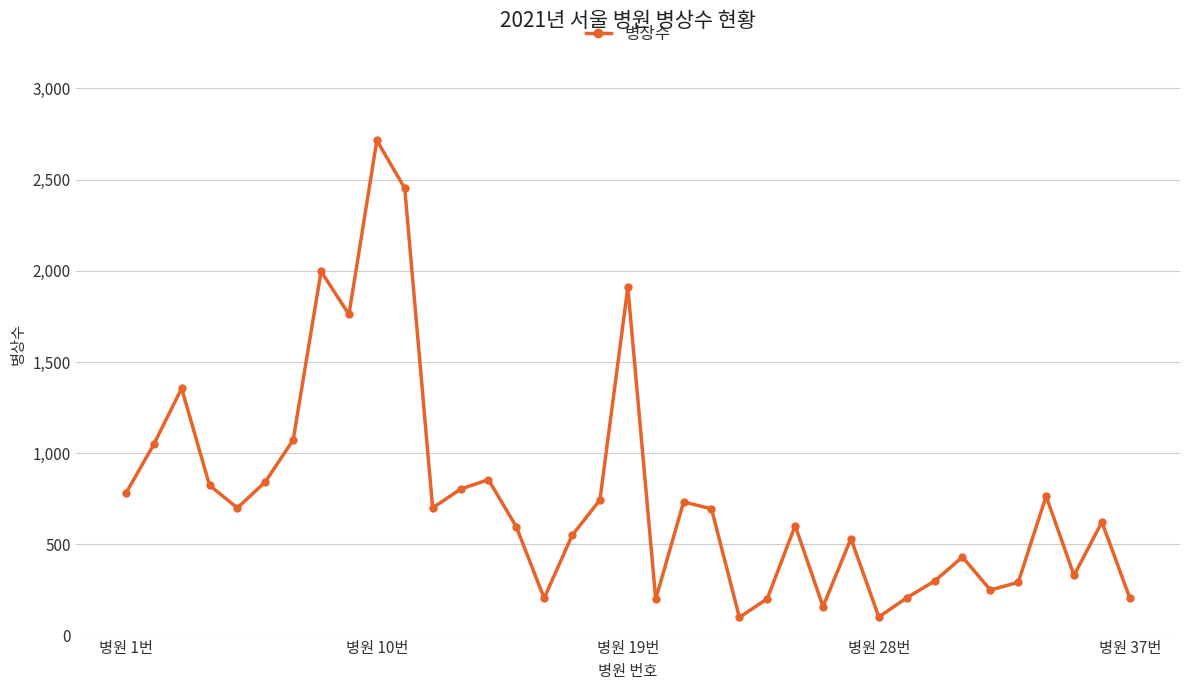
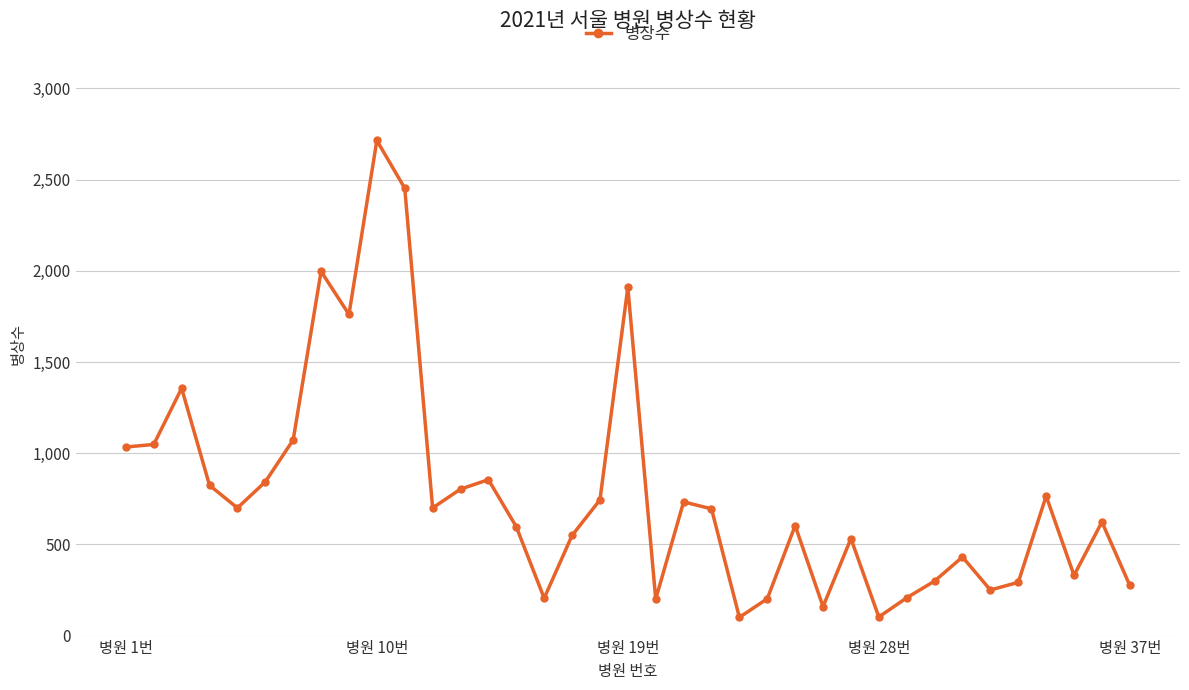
  {
-   "병원 1번": "780",
+   "병원 1번": "1,030",
    "병원 10번": "2,720",
    "병원 19번": "1,910",
    "병원 28번": "100",
-   "병원 37번": "210"
+   "병원 37번": "280"
  }
